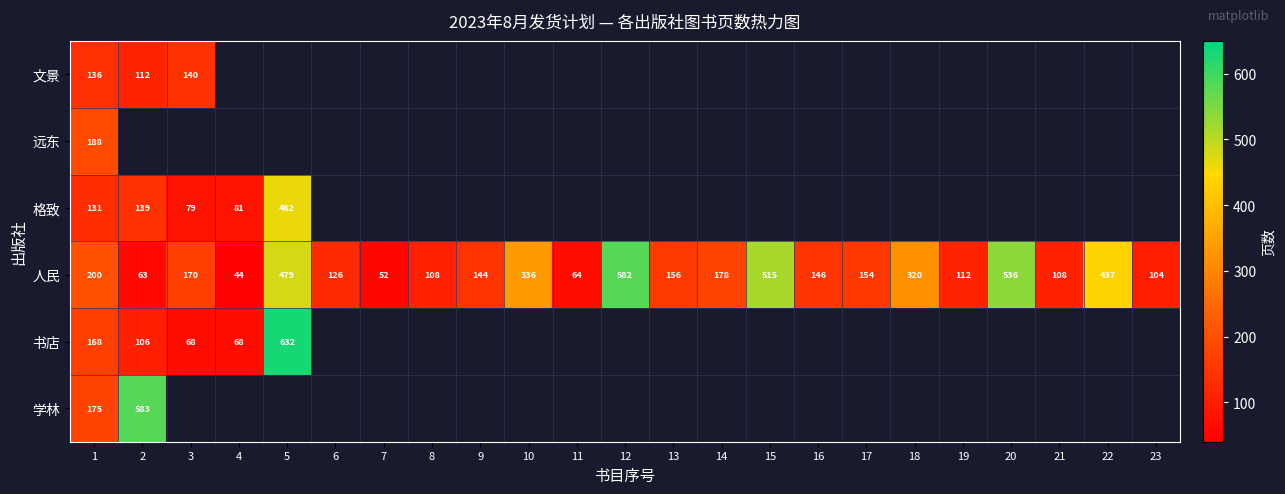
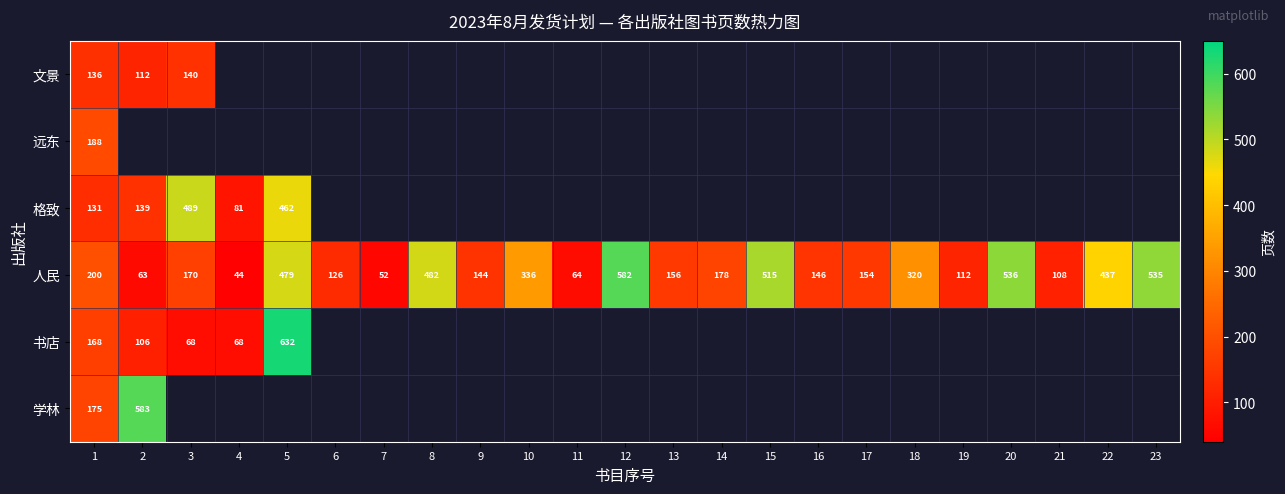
  {
    "文景": {
      "1": 136,
      "2": 112,
      "3": 140
    },
    "远东": {
      "1": 188
    },
    "格致": {
      "1": 131,
      "2": 139,
-     "3": 79,
+     "3": 489,
      "4": 81,
      "5": 462
    },
    "人民": {
      "1": 200,
      "2": 63,
      "3": 170,
      "4": 44,
      "5": 479,
      "6": 126,
      "7": 52,
-     "8": 108,
+     "8": 482,
      "9": 144,
      "10": 336,
      "11": 64,
      "12": 582,
      "13": 156,
      "14": 178,
      "15": 515,
      "16": 146,
      "17": 154,
      "18": 320,
      "19": 112,
      "20": 536,
      "21": 108,
      "22": 437,
-     "23": 104
+     "23": 535
    },
    "书店": {
      "1": 168,
      "2": 106,
      "3": 68,
      "4": 68,
      "5": 632
    },
    "学林": {
      "1": 175,
      "2": 583
    }
  }
